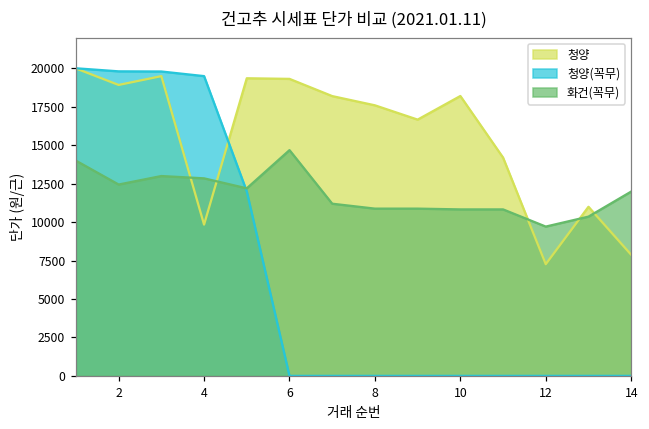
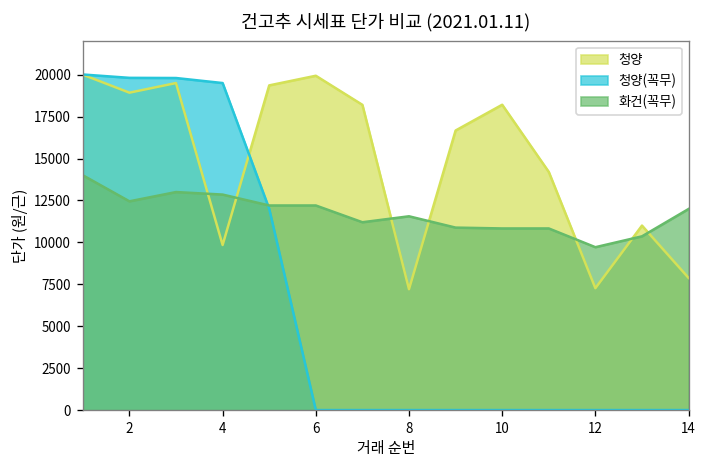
  {
    "청양": {
      "2": 18900,
      "4": 9800,
-     "6": 19300,
-     "8": 17600,
+     "6": 19900,
+     "8": 7200,
      "10": 18200,
      "12": 7300,
      "14": 7900
    },
    "청양(꼭무)": {
      "2": 19800,
      "4": 19500,
      "6": 0,
      "8": 0,
      "10": 0,
      "12": 0,
      "14": 0
    },
    "화건(꼭무)": {
      "2": 12400,
      "4": 12900,
-     "6": 14700,
-     "8": 10900,
+     "6": 12200,
+     "8": 11600,
      "10": 10800,
      "12": 9700,
      "14": 12000
    }
  }
